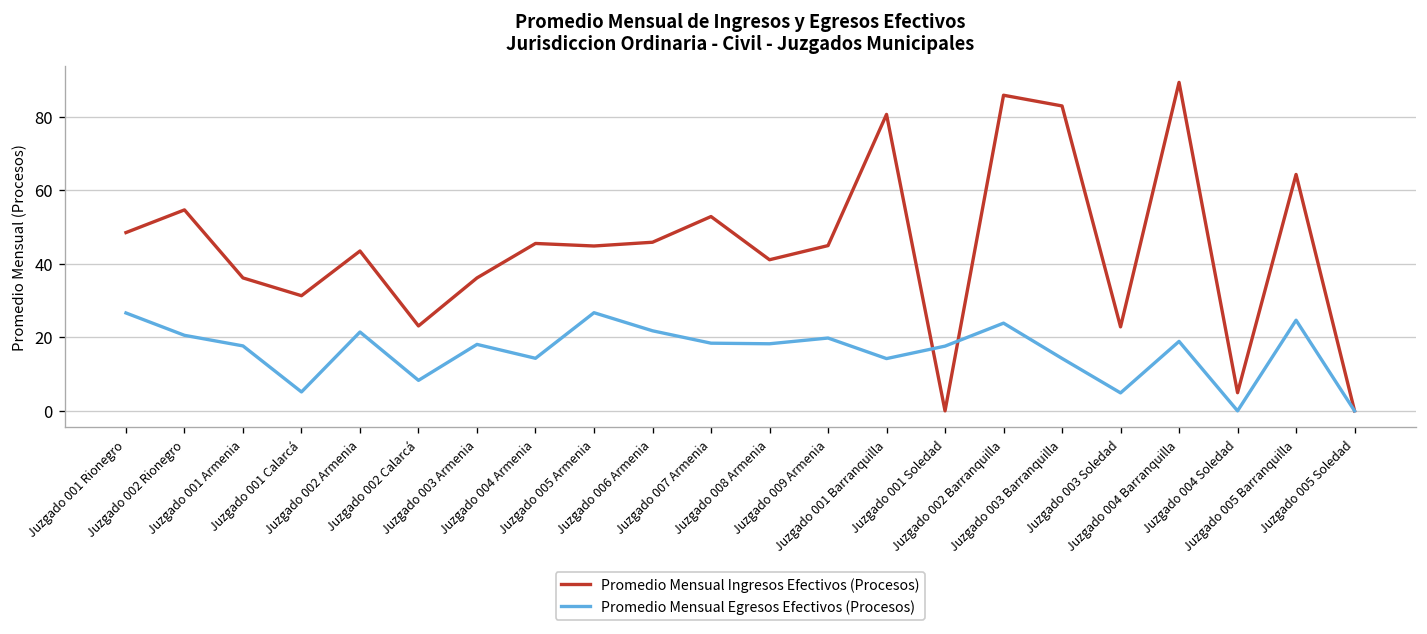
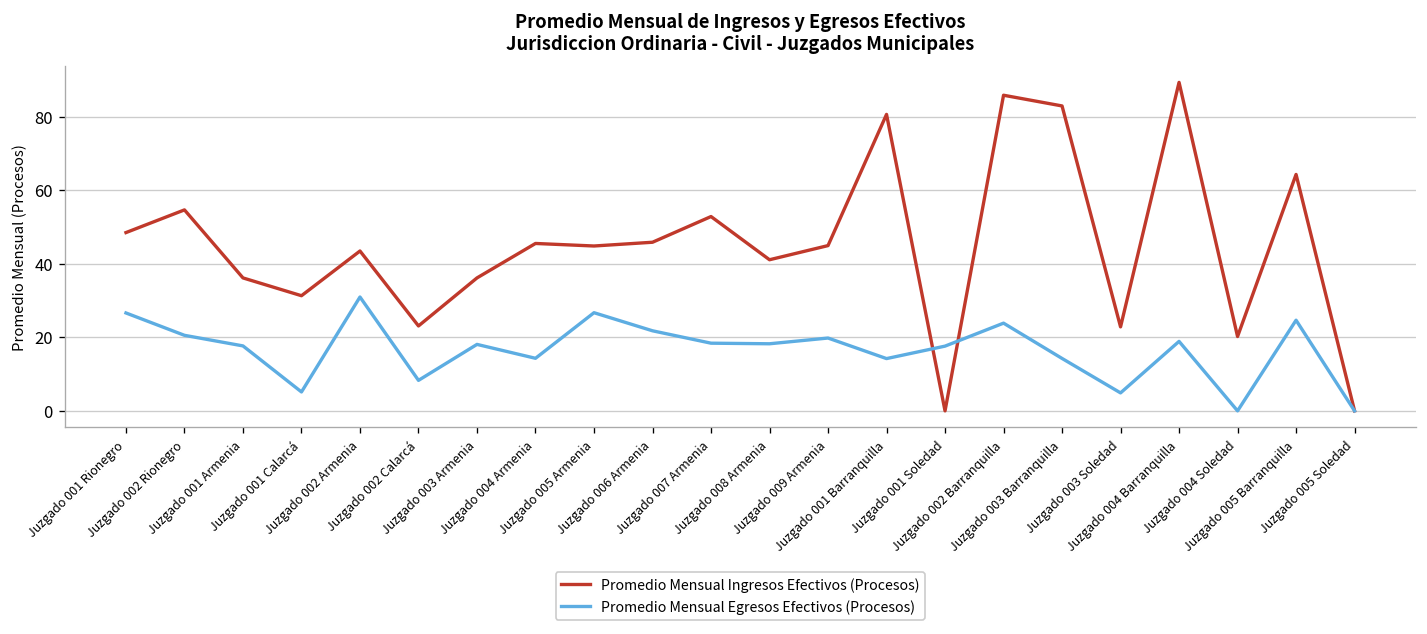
  {
    "Promedio Mensual Ingresos Efectivos (Procesos)": {
      "Juzgado 001 Rionegro": 48,
      "Juzgado 002 Rionegro": 55,
      "Juzgado 001 Armenia": 36,
      "Juzgado 001 Calarcá": 31,
      "Juzgado 002 Armenia": 43,
      "Juzgado 002 Calarcá": 23,
      "Juzgado 003 Armenia": 36,
      "Juzgado 004 Armenia": 46,
      "Juzgado 005 Armenia": 45,
      "Juzgado 006 Armenia": 46,
      "Juzgado 007 Armenia": 53,
      "Juzgado 008 Armenia": 41,
      "Juzgado 009 Armenia": 45,
      "Juzgado 001 Barranquilla": 81,
      "Juzgado 001 Soledad": 0,
      "Juzgado 002 Barranquilla": 86,
      "Juzgado 003 Barranquilla": 83,
      "Juzgado 003 Soledad": 23,
      "Juzgado 004 Barranquilla": 89,
-     "Juzgado 004 Soledad": 5,
+     "Juzgado 004 Soledad": 20,
      "Juzgado 005 Barranquilla": 64
    },
    "Promedio Mensual Egresos Efectivos (Procesos)": {
      "Juzgado 001 Rionegro": 27,
      "Juzgado 002 Rionegro": 21,
      "Juzgado 001 Armenia": 18,
      "Juzgado 001 Calarcá": 5,
-     "Juzgado 002 Armenia": 21,
+     "Juzgado 002 Armenia": 31,
      "Juzgado 002 Calarcá": 8,
      "Juzgado 003 Armenia": 18,
      "Juzgado 004 Armenia": 14,
      "Juzgado 005 Armenia": 27,
      "Juzgado 006 Armenia": 22,
      "Juzgado 007 Armenia": 18,
      "Juzgado 008 Armenia": 18,
      "Juzgado 009 Armenia": 20,
      "Juzgado 001 Barranquilla": 14,
      "Juzgado 001 Soledad": 18,
      "Juzgado 002 Barranquilla": 24,
      "Juzgado 003 Barranquilla": 14,
      "Juzgado 003 Soledad": 5,
      "Juzgado 004 Barranquilla": 19,
      "Juzgado 004 Soledad": 0,
      "Juzgado 005 Barranquilla": 25
    }
  }
